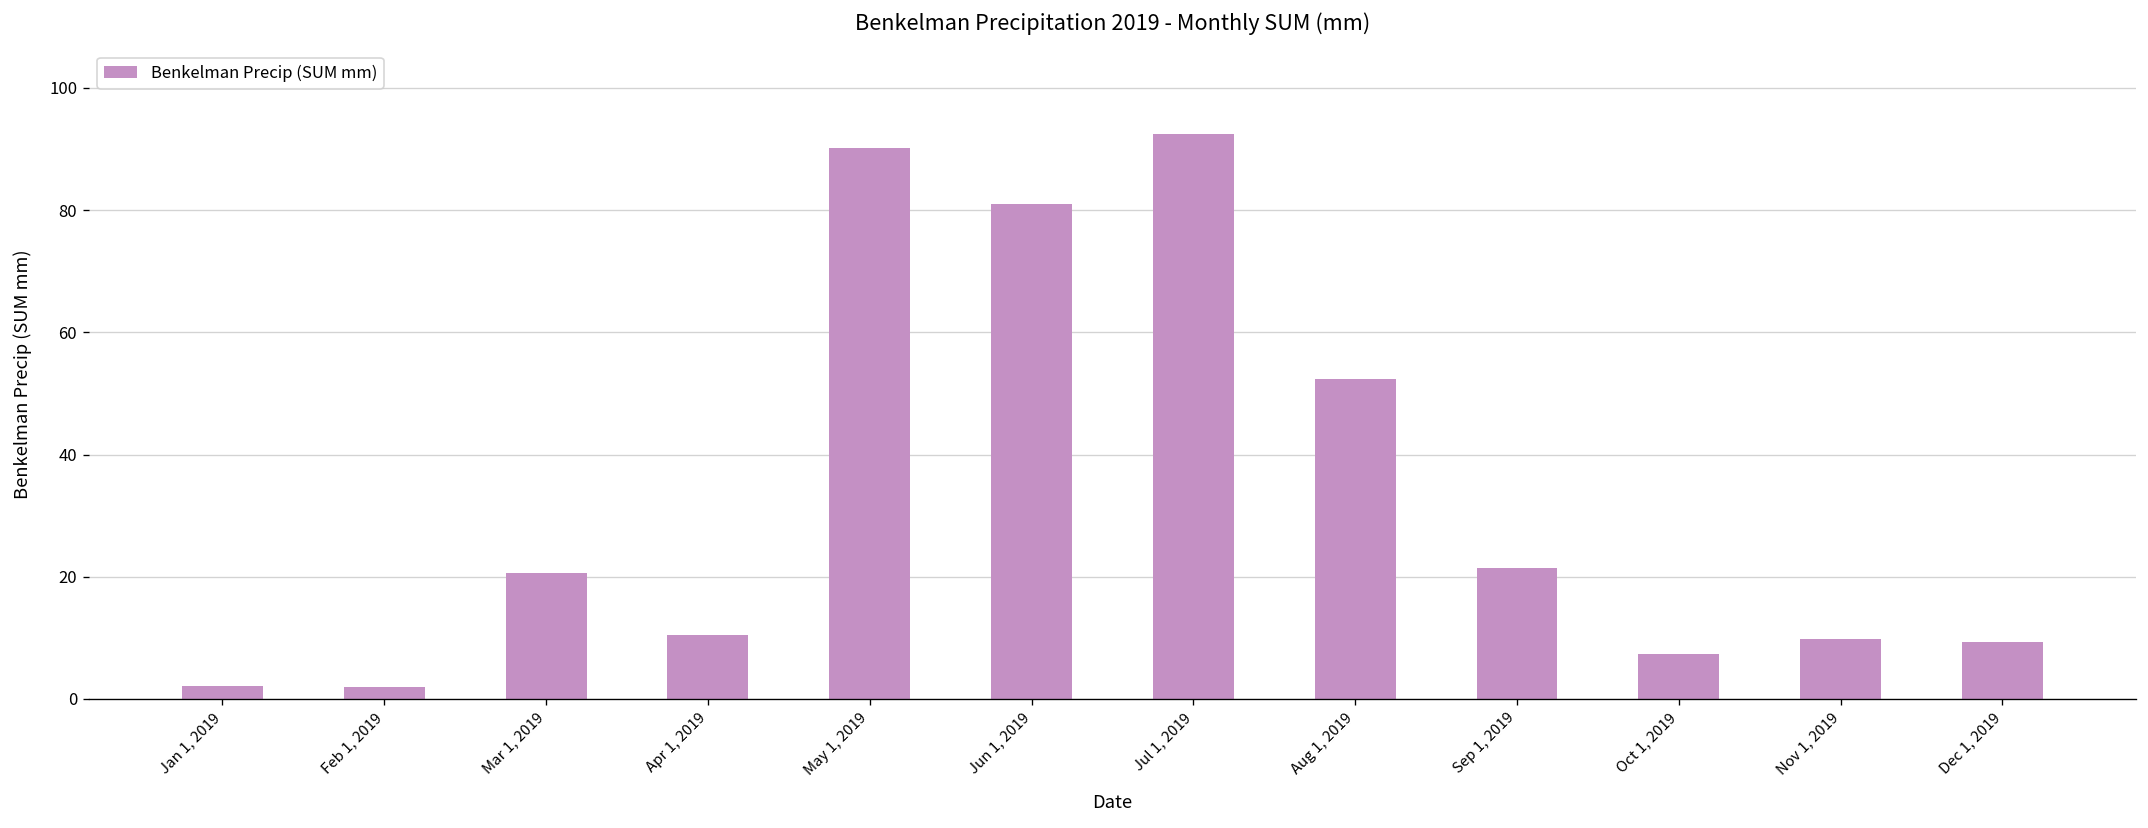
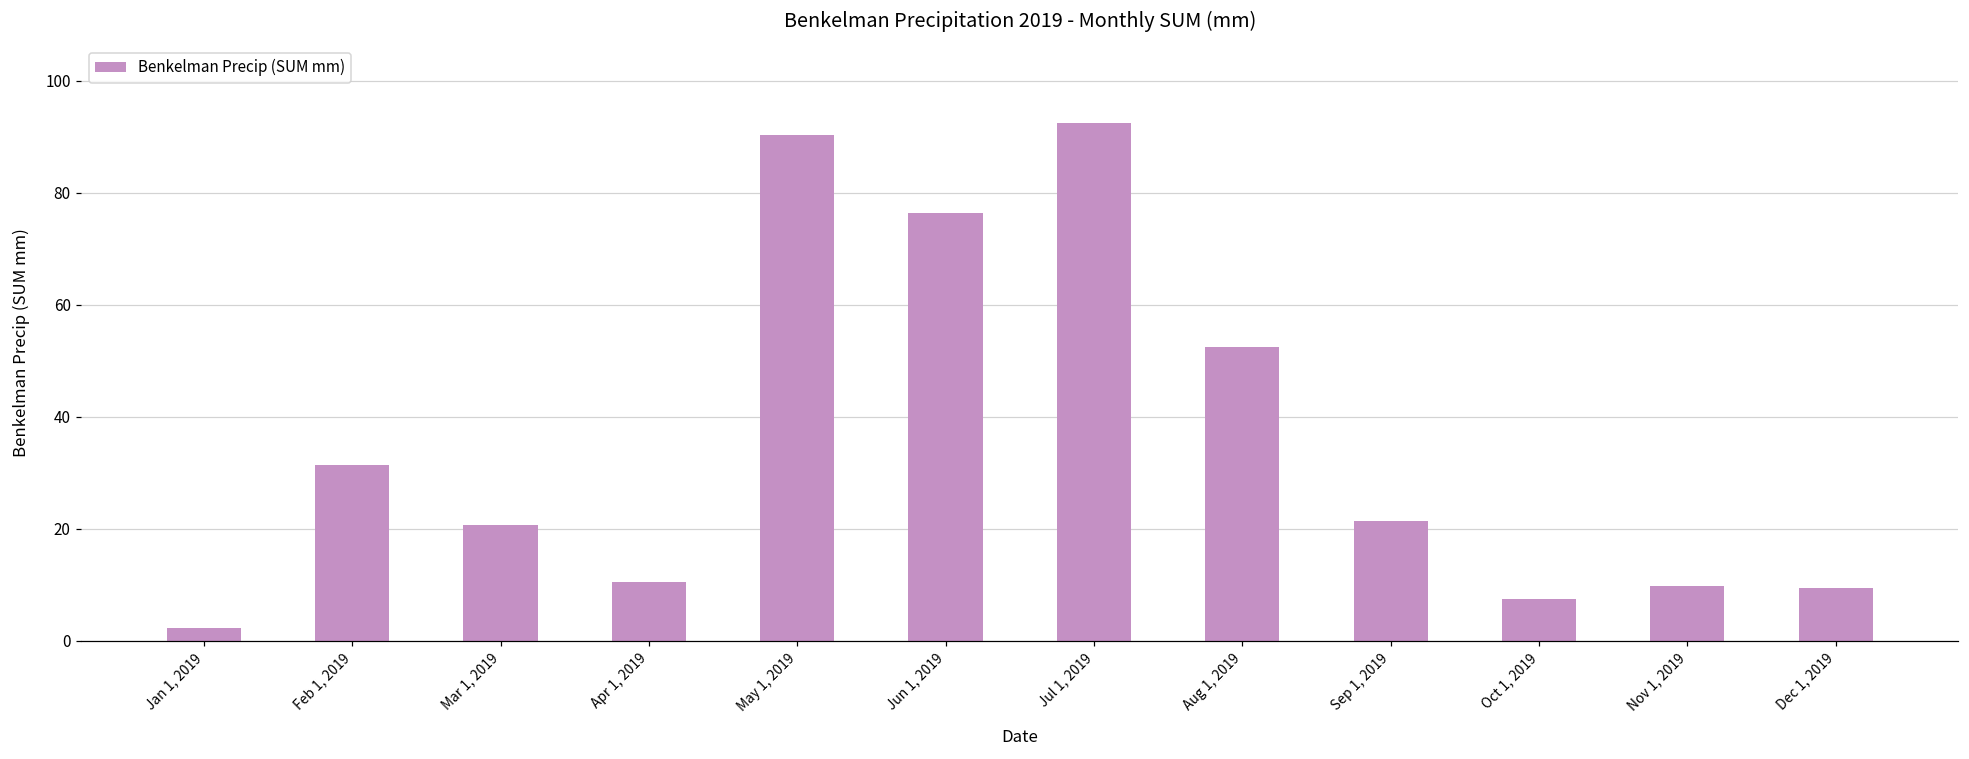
  {
    "Jan 1, 2019": 2,
-   "Feb 1, 2019": 2,
+   "Feb 1, 2019": 31,
    "Mar 1, 2019": 21,
    "Apr 1, 2019": 11,
    "May 1, 2019": 90,
-   "Jun 1, 2019": 81,
+   "Jun 1, 2019": 76,
    "Jul 1, 2019": 92,
    "Aug 1, 2019": 52,
    "Sep 1, 2019": 21,
    "Oct 1, 2019": 7,
    "Nov 1, 2019": 10,
    "Dec 1, 2019": 9
  }
